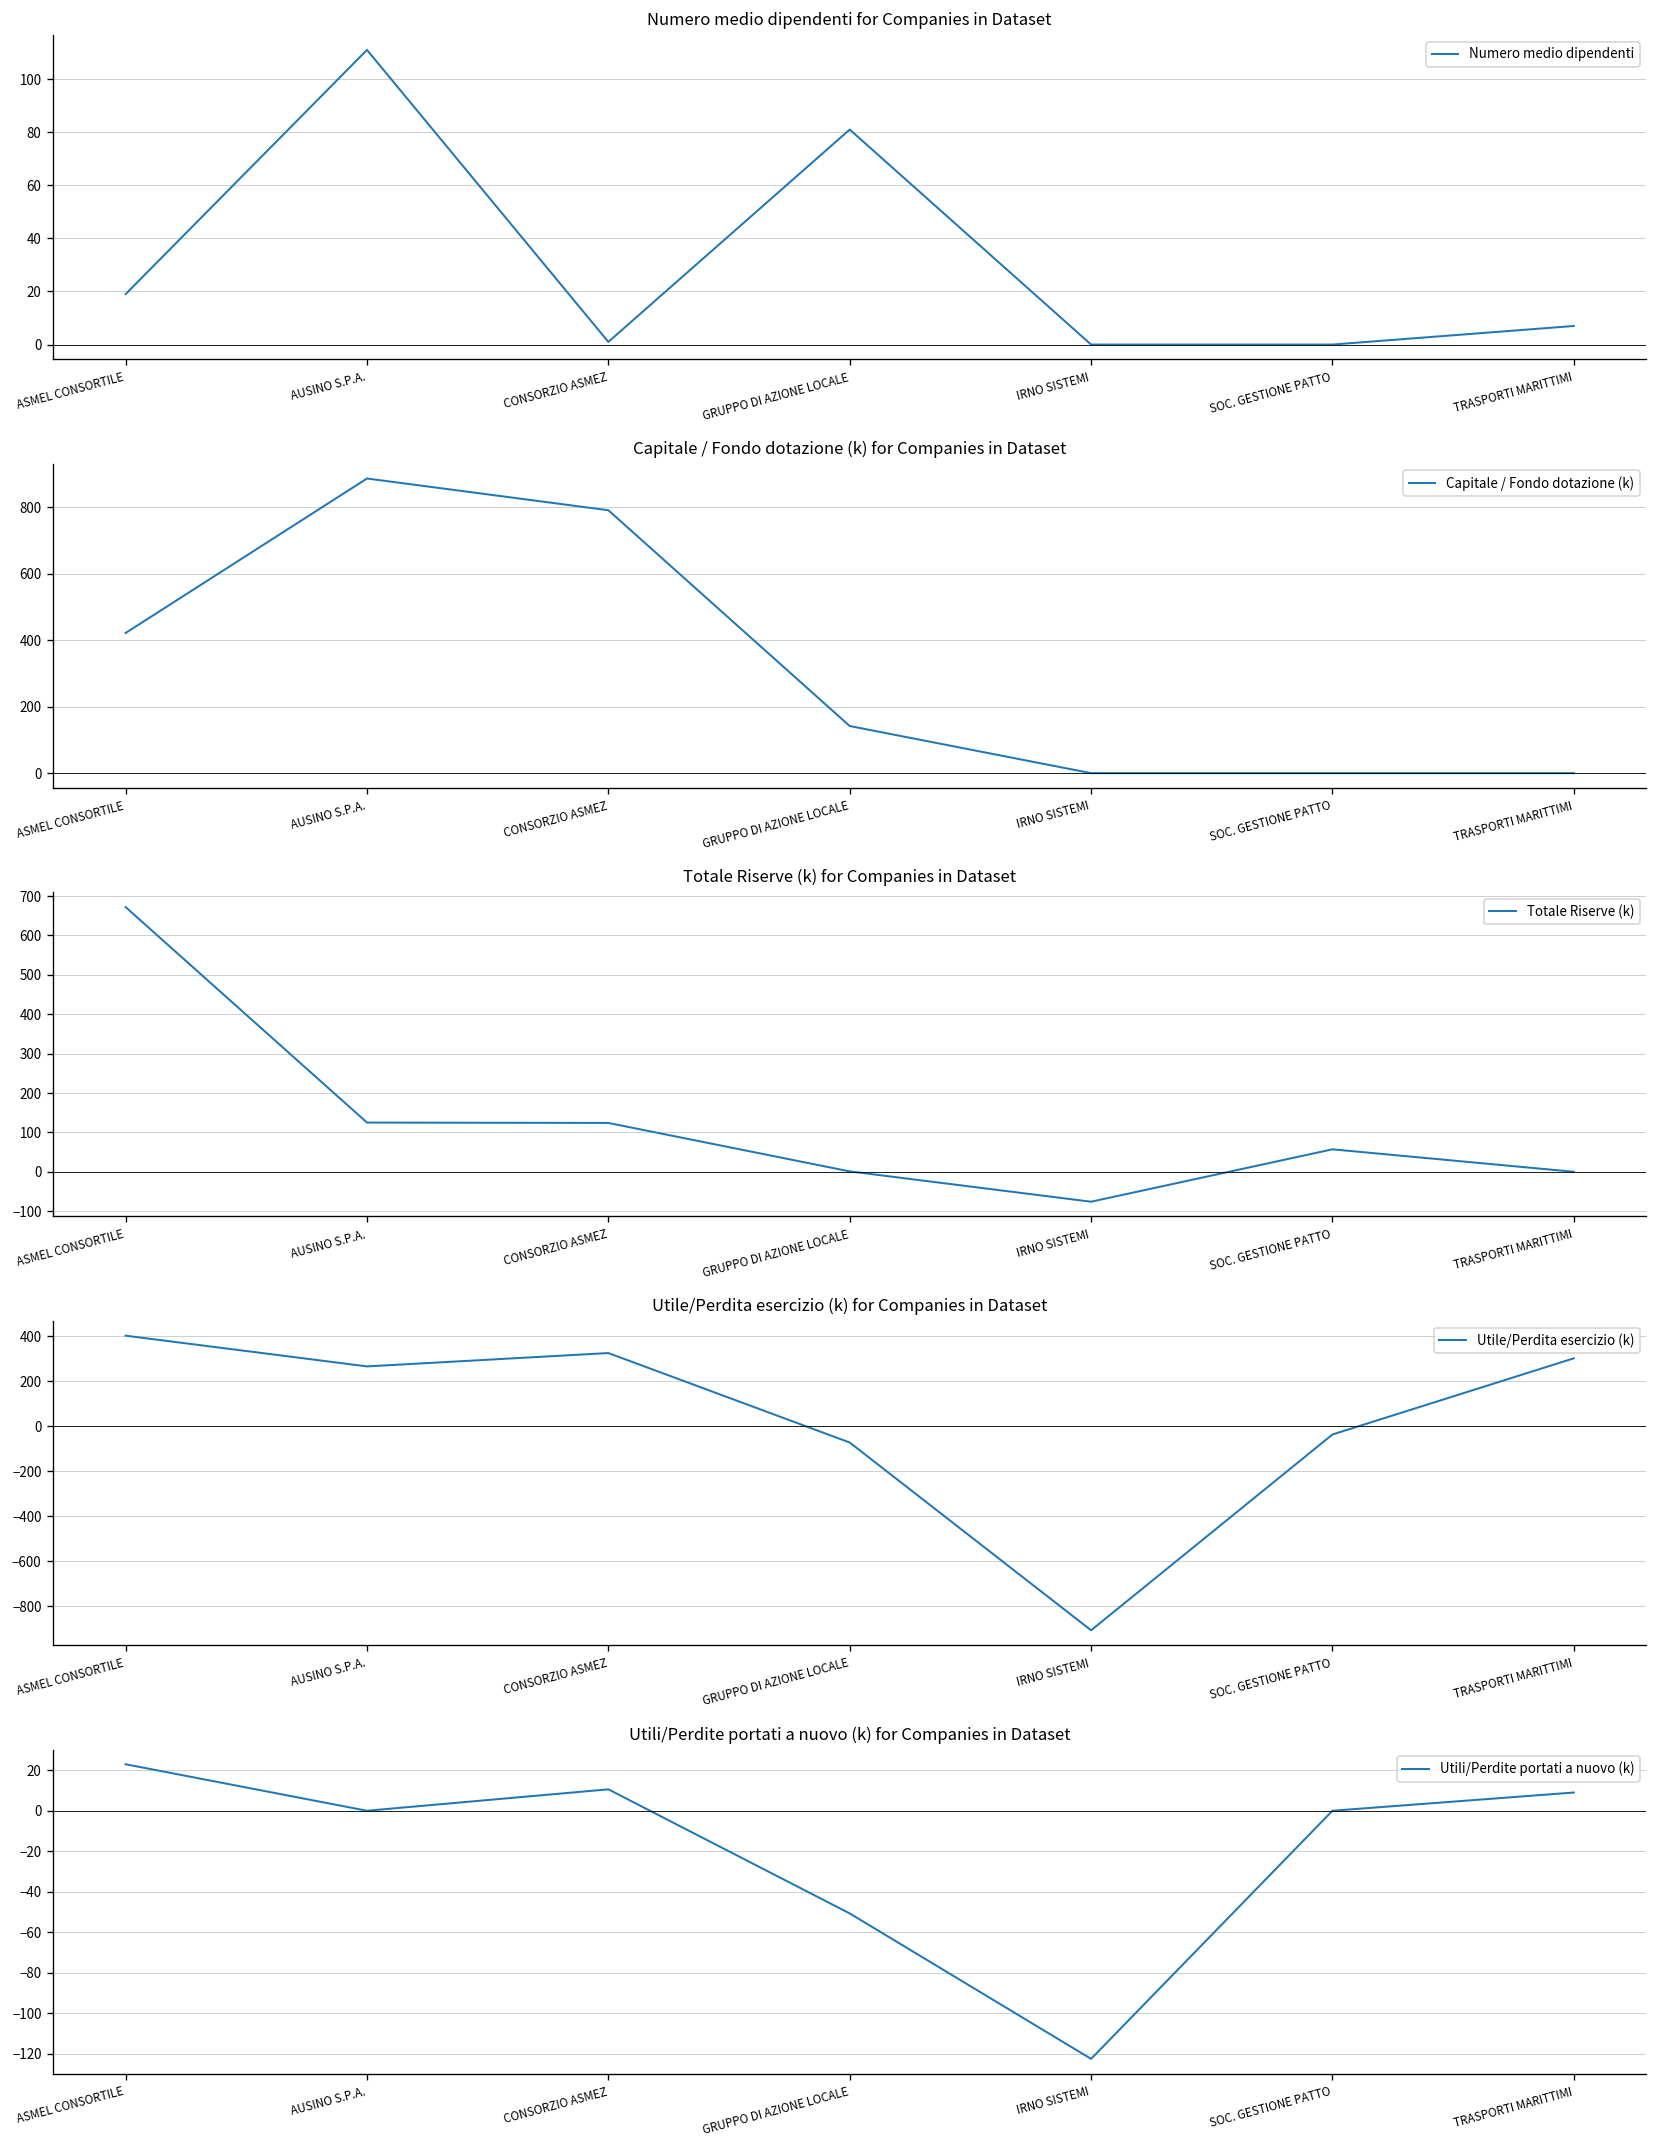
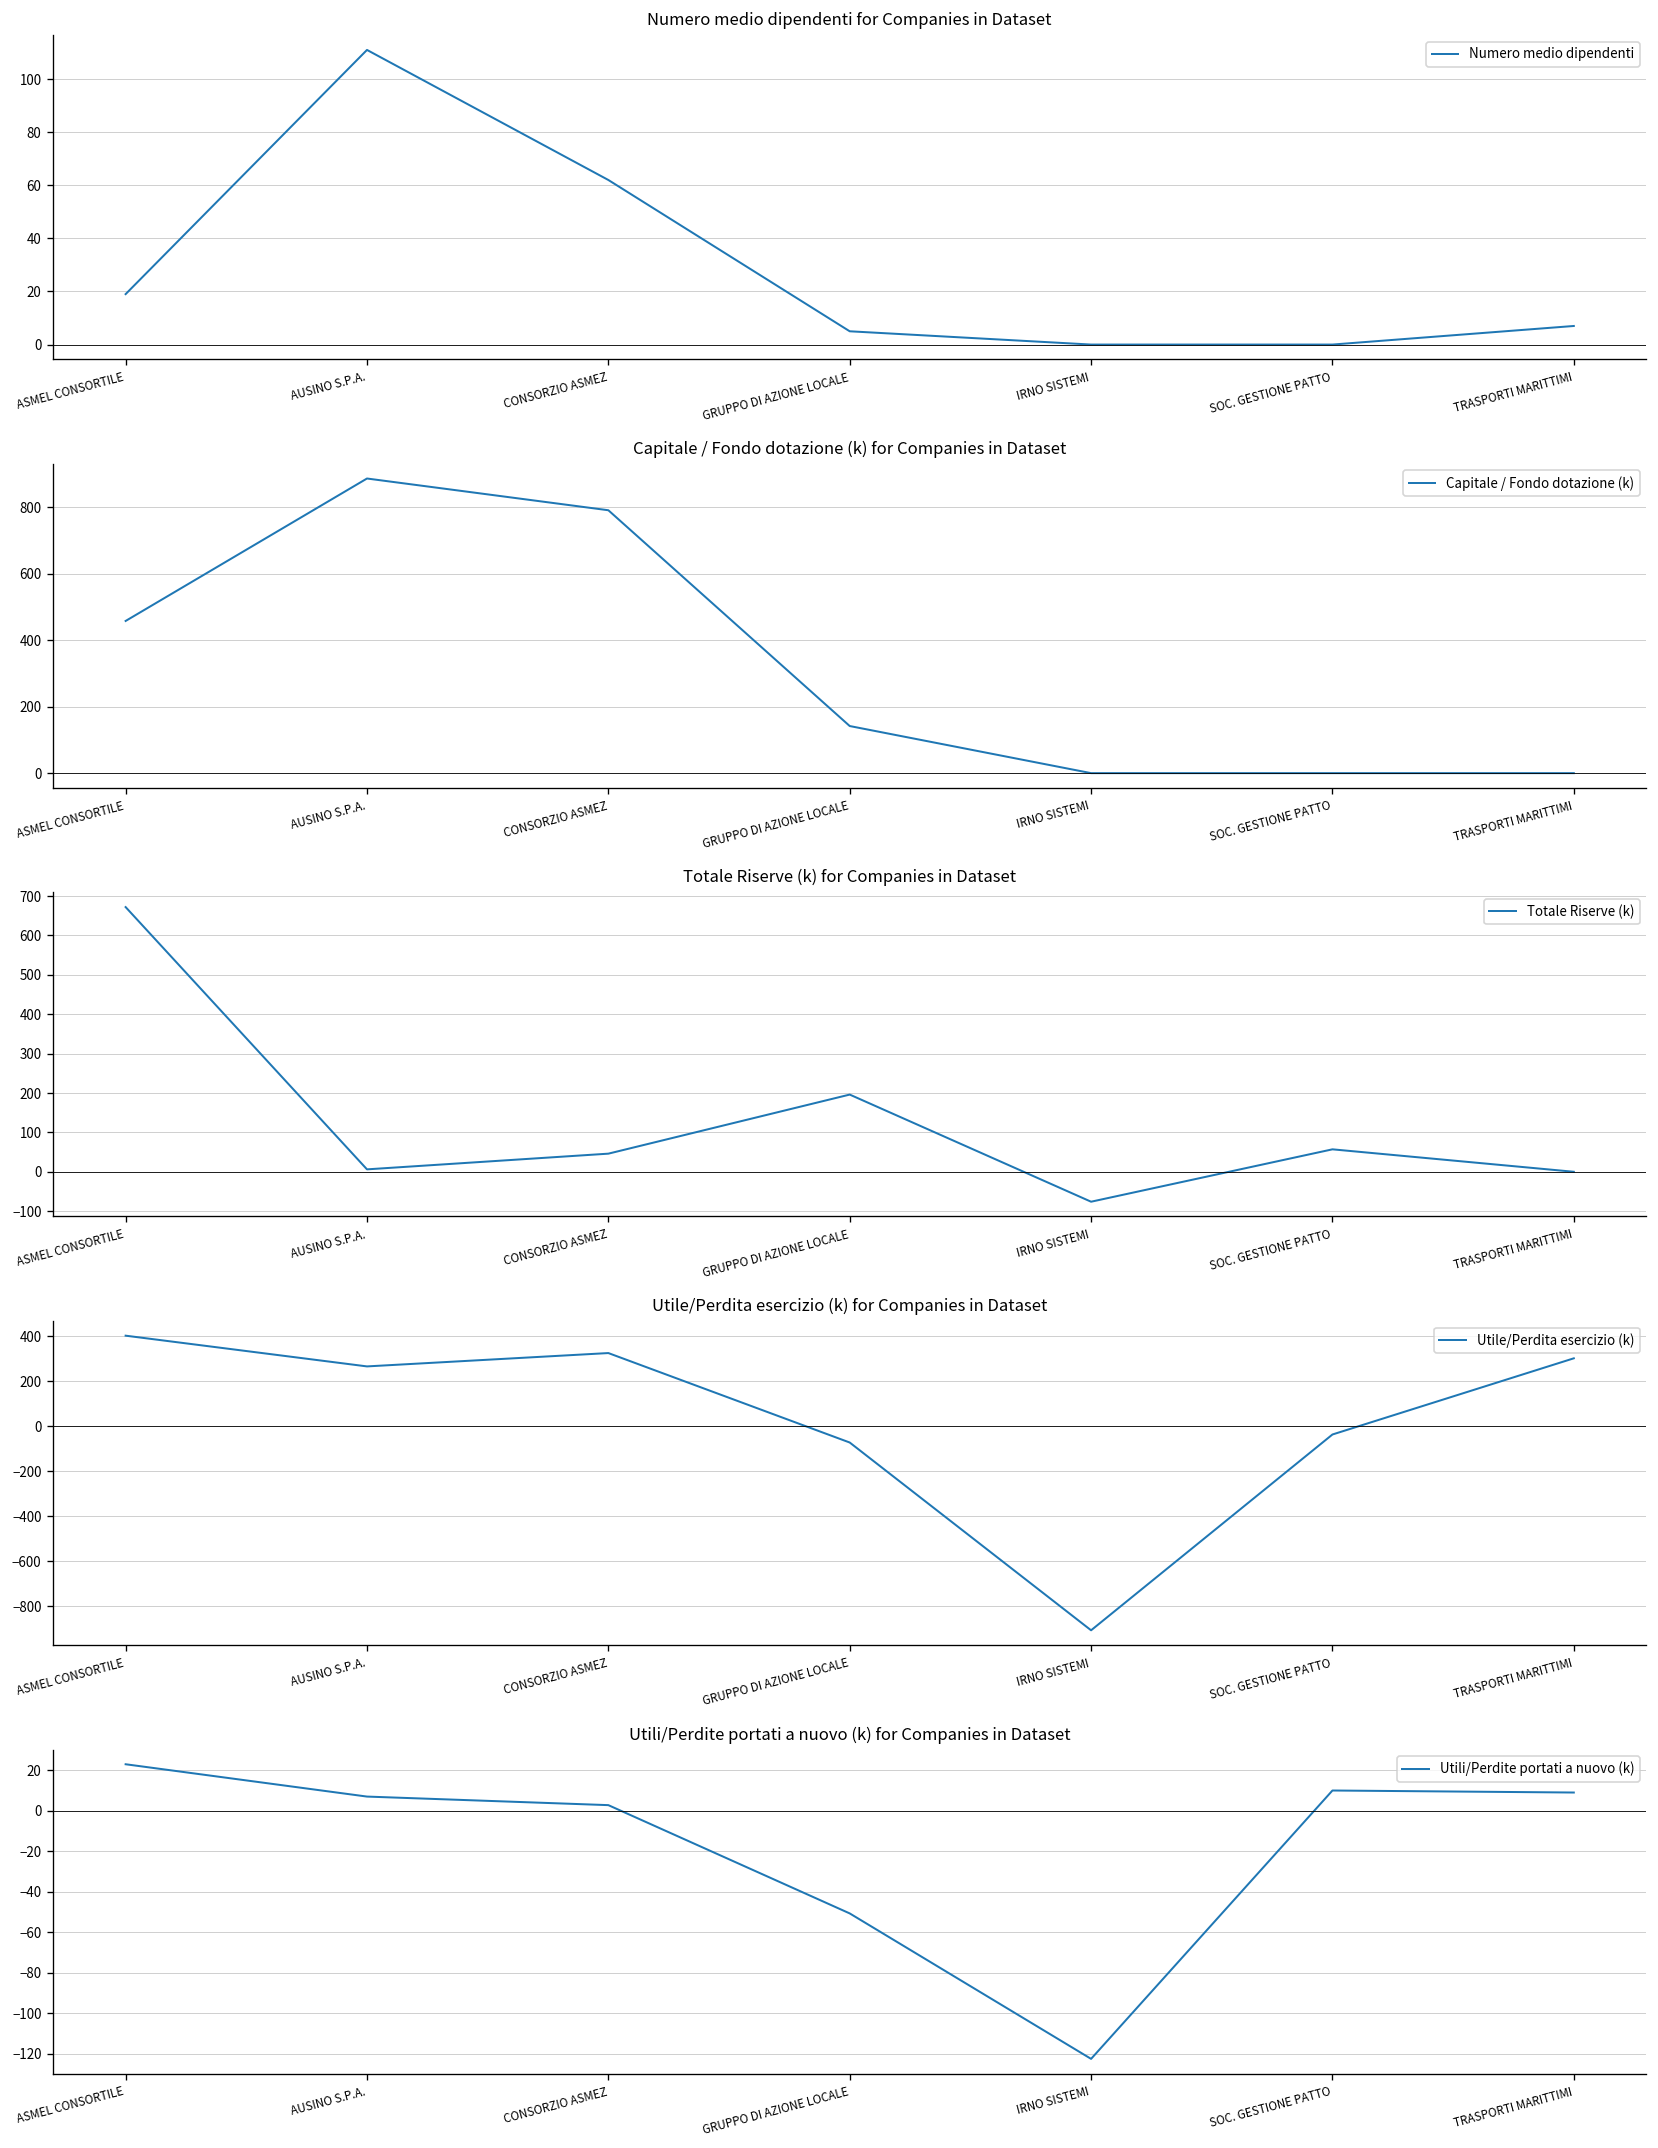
  {
    "Numero medio dipendenti for Companies in Dataset": {
      "ASMEL CONSORTILE": 19,
      "AUSINO S.P.A.": 111,
-     "CONSORZIO ASMEZ": 1,
-     "GRUPPO DI AZIONE LOCALE": 81,
+     "CONSORZIO ASMEZ": 62,
+     "GRUPPO DI AZIONE LOCALE": 5,
      "IRNO SISTEMI": 0,
      "SOC. GESTIONE PATTO": 0,
      "TRASPORTI MARITTIMI": 7
    },
    "Capitale / Fondo dotazione (k) for Companies in Dataset": {
-     "ASMEL CONSORTILE": 420,
+     "ASMEL CONSORTILE": 460,
      "AUSINO S.P.A.": 890,
      "CONSORZIO ASMEZ": 790,
      "GRUPPO DI AZIONE LOCALE": 140,
      "IRNO SISTEMI": 0,
      "SOC. GESTIONE PATTO": 0,
      "TRASPORTI MARITTIMI": 0
    },
    "Totale Riserve (k) for Companies in Dataset": {
      "ASMEL CONSORTILE": 670,
-     "AUSINO S.P.A.": 120,
-     "CONSORZIO ASMEZ": 120,
-     "GRUPPO DI AZIONE LOCALE": 0,
+     "AUSINO S.P.A.": 10,
+     "CONSORZIO ASMEZ": 50,
+     "GRUPPO DI AZIONE LOCALE": 200,
      "IRNO SISTEMI": -80,
      "SOC. GESTIONE PATTO": 60,
      "TRASPORTI MARITTIMI": 0
    },
    "Utile/Perdita esercizio (k) for Companies in Dataset": {
      "ASMEL CONSORTILE": 400,
      "AUSINO S.P.A.": 270,
      "CONSORZIO ASMEZ": 330,
      "GRUPPO DI AZIONE LOCALE": -70,
      "IRNO SISTEMI": -910,
      "SOC. GESTIONE PATTO": -40,
      "TRASPORTI MARITTIMI": 300
    },
    "Utili/Perdite portati a nuovo (k) for Companies in Dataset": {
      "ASMEL CONSORTILE": 23,
-     "AUSINO S.P.A.": 0,
-     "CONSORZIO ASMEZ": 11,
+     "AUSINO S.P.A.": 7,
+     "CONSORZIO ASMEZ": 3,
      "GRUPPO DI AZIONE LOCALE": -51,
      "IRNO SISTEMI": -123,
-     "SOC. GESTIONE PATTO": 0,
+     "SOC. GESTIONE PATTO": 10,
      "TRASPORTI MARITTIMI": 9
    }
  }
